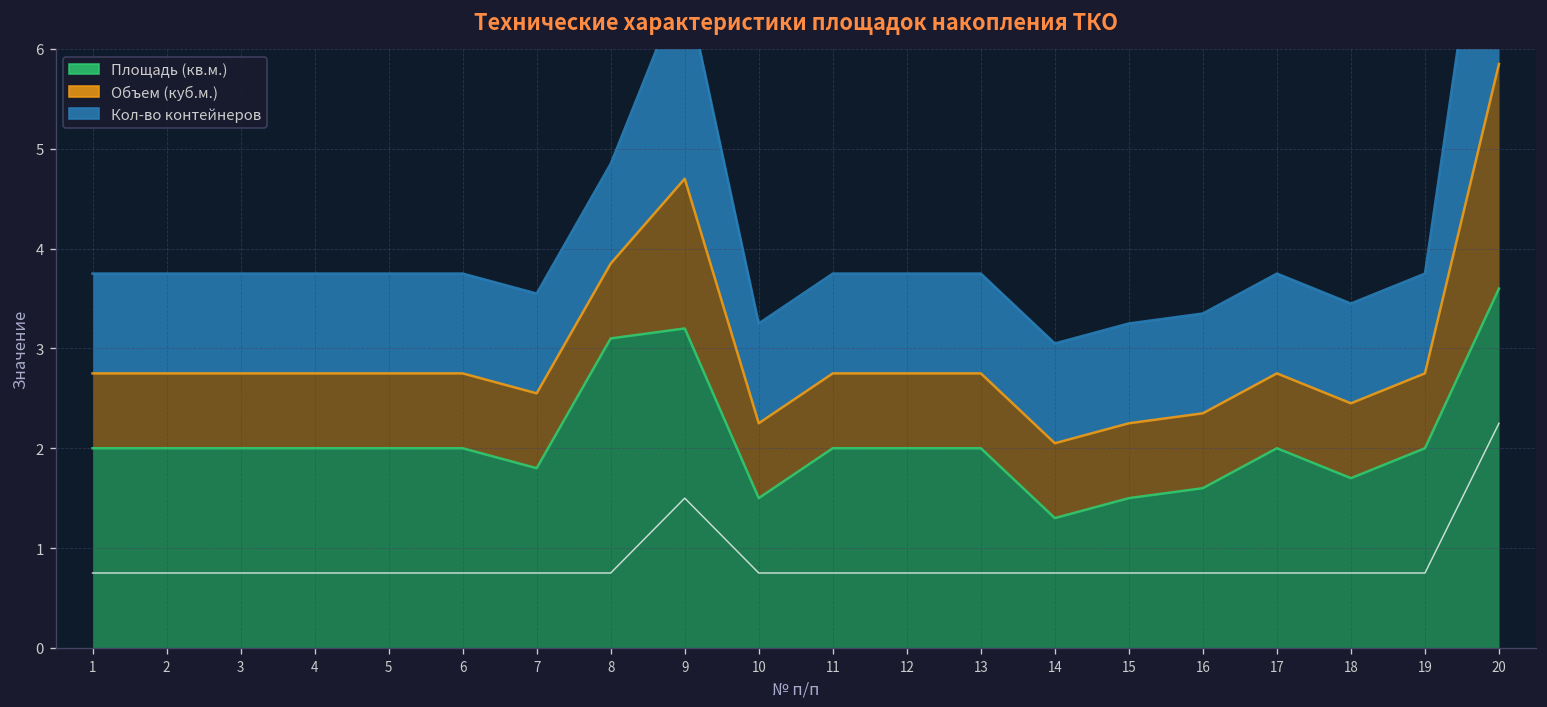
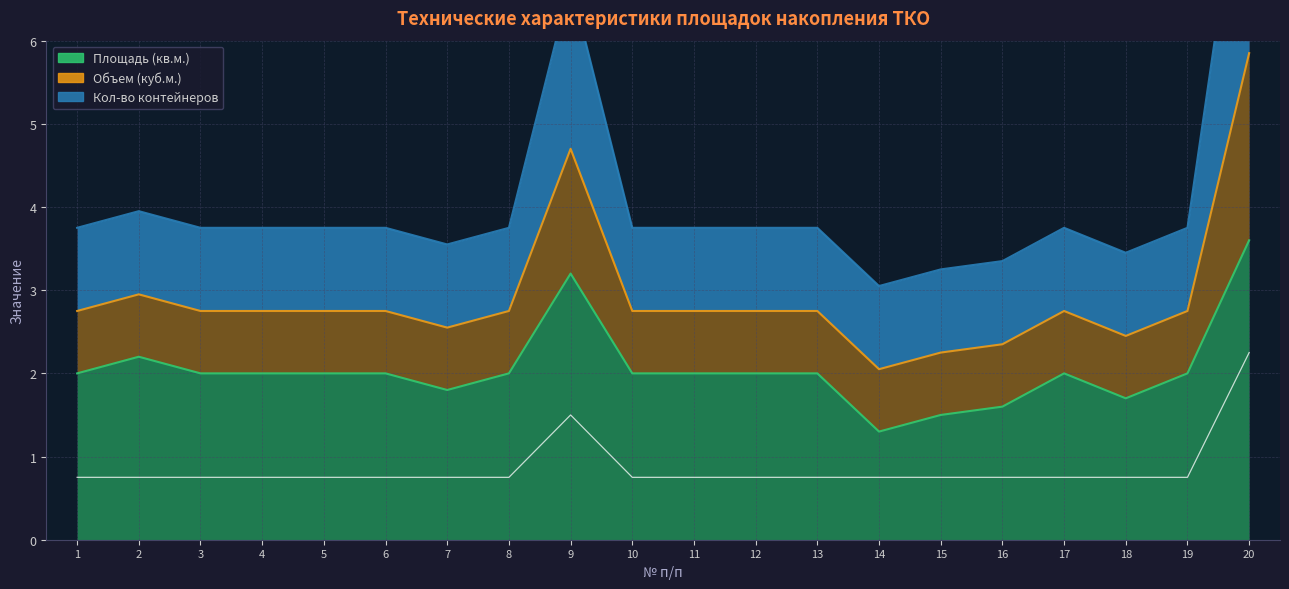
  {
    "Площадь (кв.м.)": {
      "1": 2.0,
-     "2": 2.0,
+     "2": 2.2,
      "3": 2.0,
      "4": 2.0,
      "5": 2.0,
      "6": 2.0,
      "7": 1.8,
-     "8": 3.1,
+     "8": 2.0,
      "9": 3.2,
-     "10": 1.5,
+     "10": 2.0,
      "11": 2.0,
      "12": 2.0,
      "13": 2.0,
      "14": 1.3,
      "15": 1.5,
      "16": 1.6,
      "17": 2.0,
      "18": 1.7,
      "19": 2.0,
      "20": 3.6
    },
    "Объем (куб.м.)": {
      "1": 0.8,
      "2": 0.8,
      "3": 0.8,
      "4": 0.8,
      "5": 0.8,
      "6": 0.8,
      "7": 0.7,
      "8": 0.8,
      "9": 1.5,
      "10": 0.8,
      "11": 0.8,
      "12": 0.8,
      "13": 0.8,
      "14": 0.7,
      "15": 0.8,
      "16": 0.8,
      "17": 0.8,
      "18": 0.8,
      "19": 0.8,
      "20": 2.2
    },
    "Кол-во контейнеров": {
      "1": 1.0,
      "2": 1.0,
      "3": 1.0,
      "4": 1.0,
      "5": 1.0,
      "6": 1.0,
      "7": 1.0,
      "8": 1.0,
      "10": 1.0,
      "11": 1.0,
      "12": 1.0,
      "13": 1.0,
      "14": 1.0,
      "15": 1.0,
      "16": 1.0,
      "17": 1.0,
      "18": 1.0,
      "19": 1.0
    }
  }
